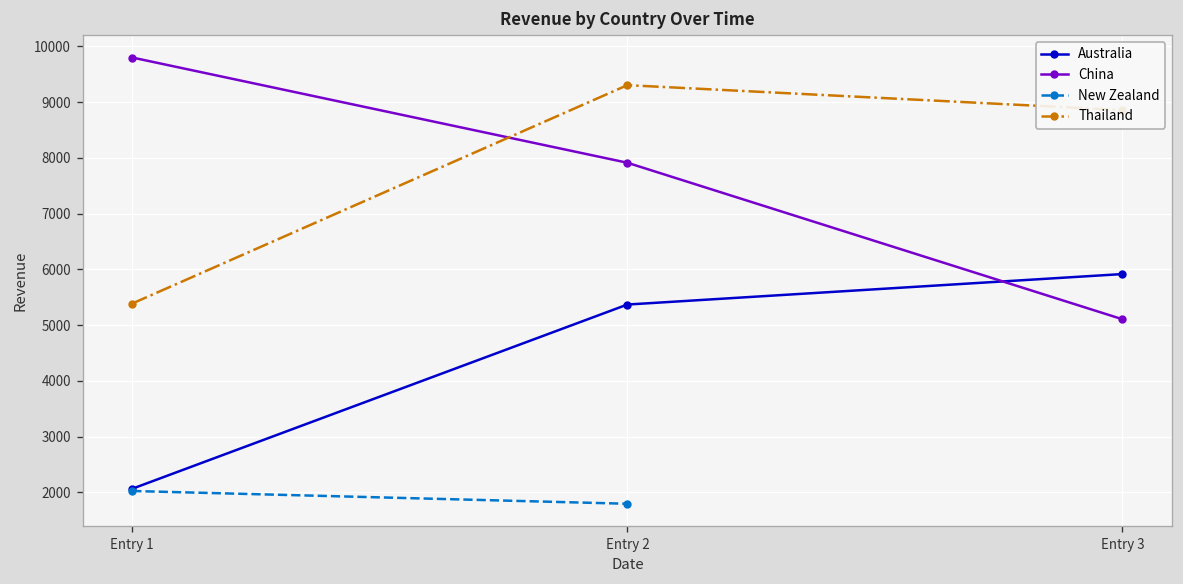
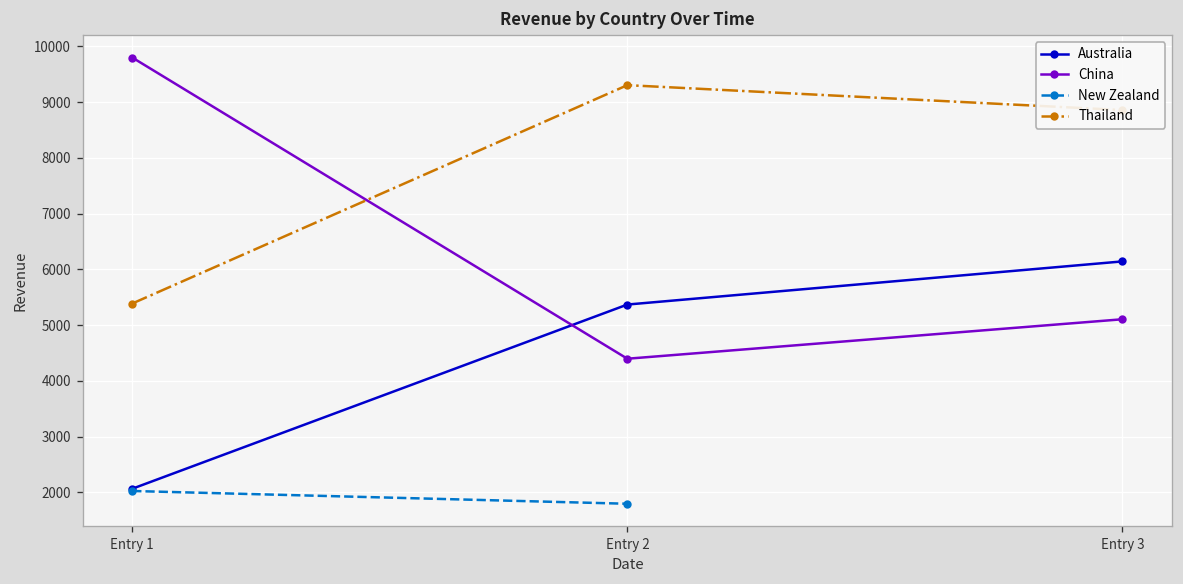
  {
    "Australia": {
      "Entry 2": 5400,
-     "Entry 3": 5900
+     "Entry 3": 6100
    },
    "China": {
      "Entry 1": 9800,
-     "Entry 2": 7900,
+     "Entry 2": 4400,
      "Entry 3": 5100
    },
    "New Zealand": {
      "Entry 2": 1800
    },
    "Thailand": {
      "Entry 1": 5400,
      "Entry 2": 9300
    }
  }
